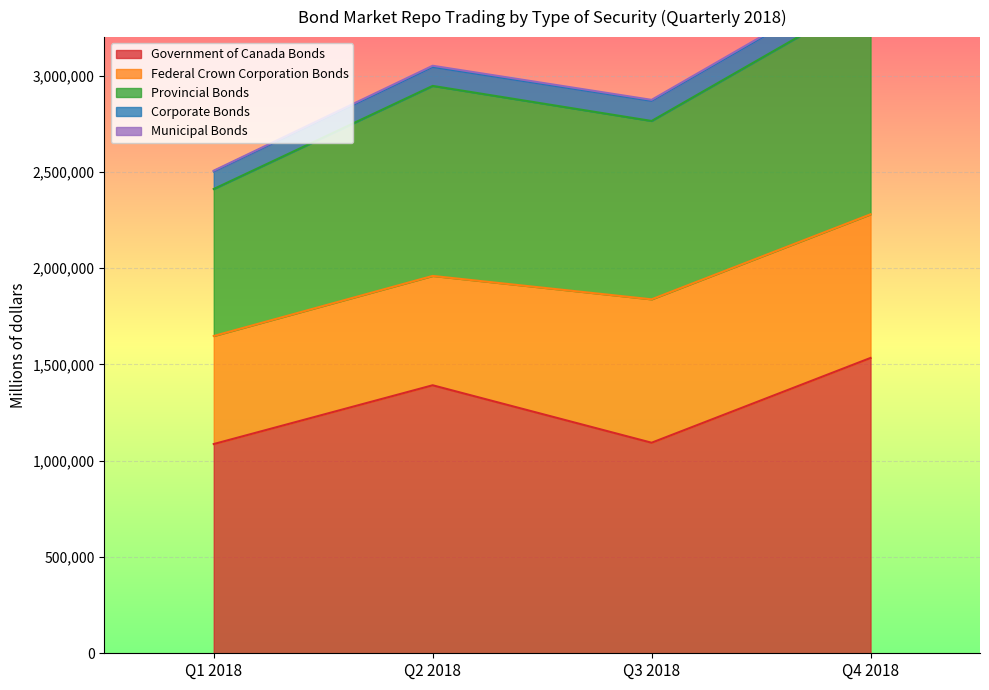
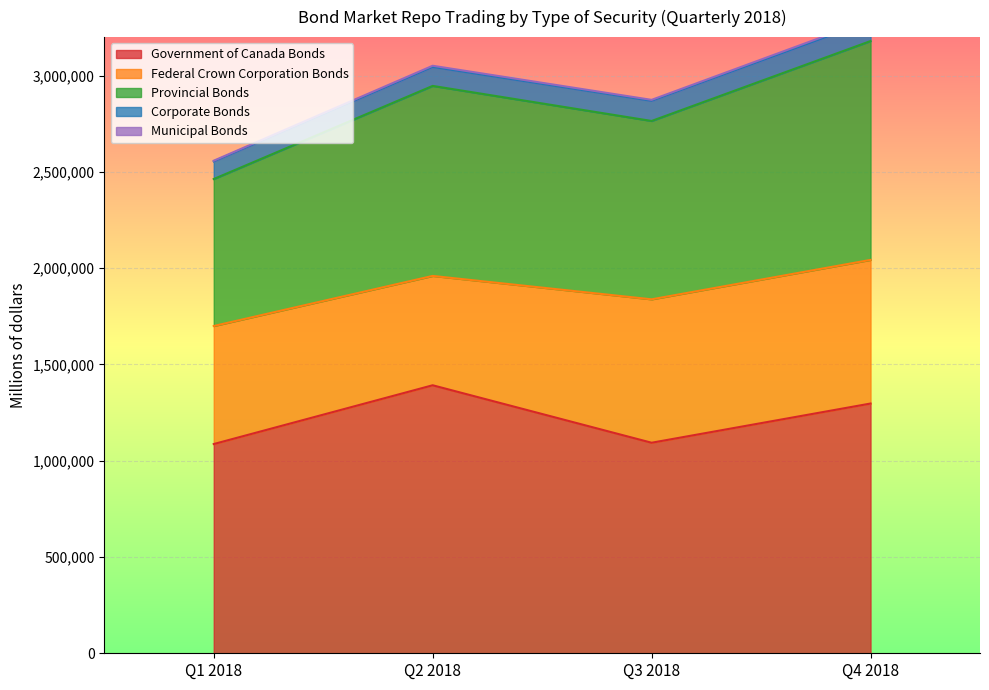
  {
    "Government of Canada Bonds": {
      "Q1 2018": "1,090,000",
      "Q2 2018": "1,390,000",
      "Q3 2018": "1,090,000",
-     "Q4 2018": "1,530,000"
+     "Q4 2018": "1,300,000"
    },
    "Federal Crown Corporation Bonds": {
-     "Q1 2018": "560,000",
+     "Q1 2018": "610,000",
      "Q2 2018": "570,000",
      "Q3 2018": "740,000",
      "Q4 2018": "750,000"
    },
    "Provincial Bonds": {
      "Q1 2018": "760,000",
      "Q2 2018": "990,000",
      "Q3 2018": "930,000"
    }
  }
